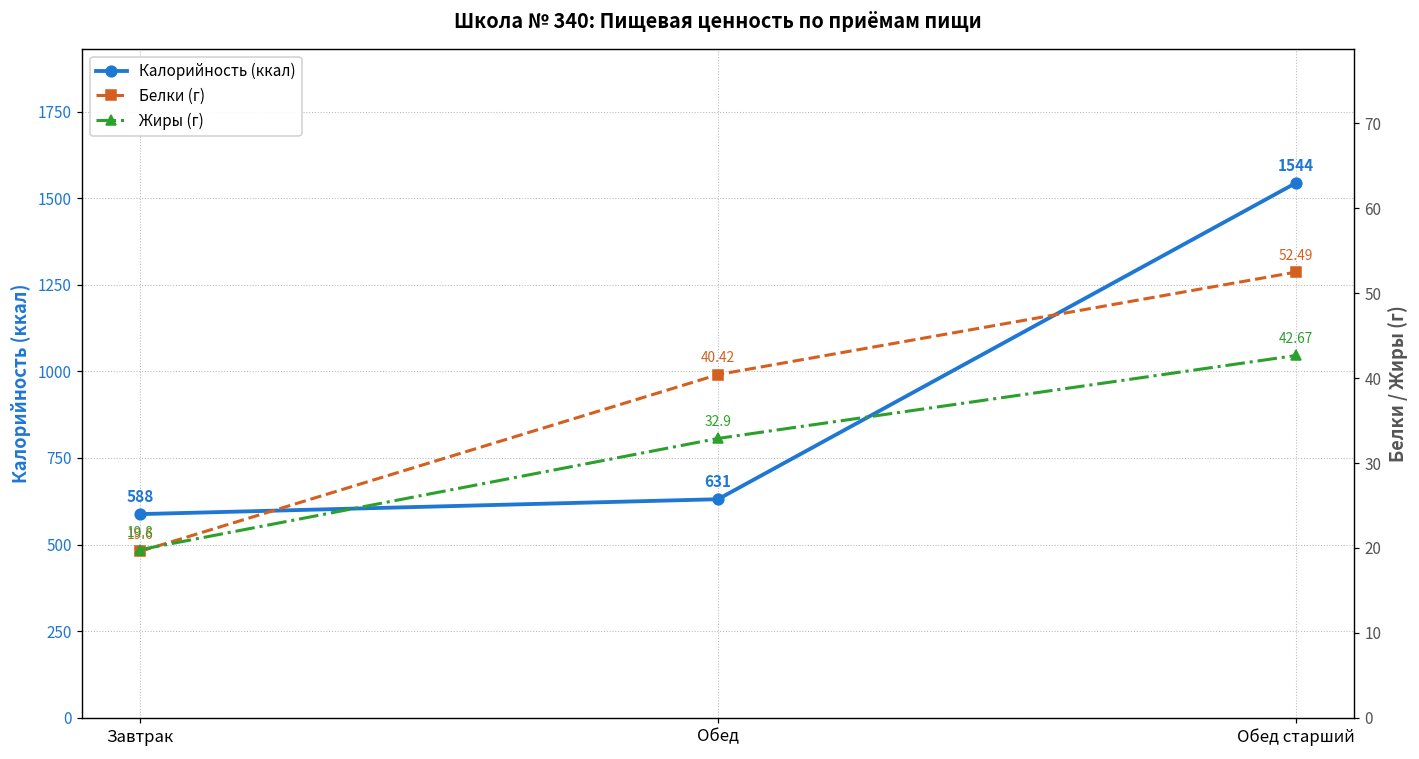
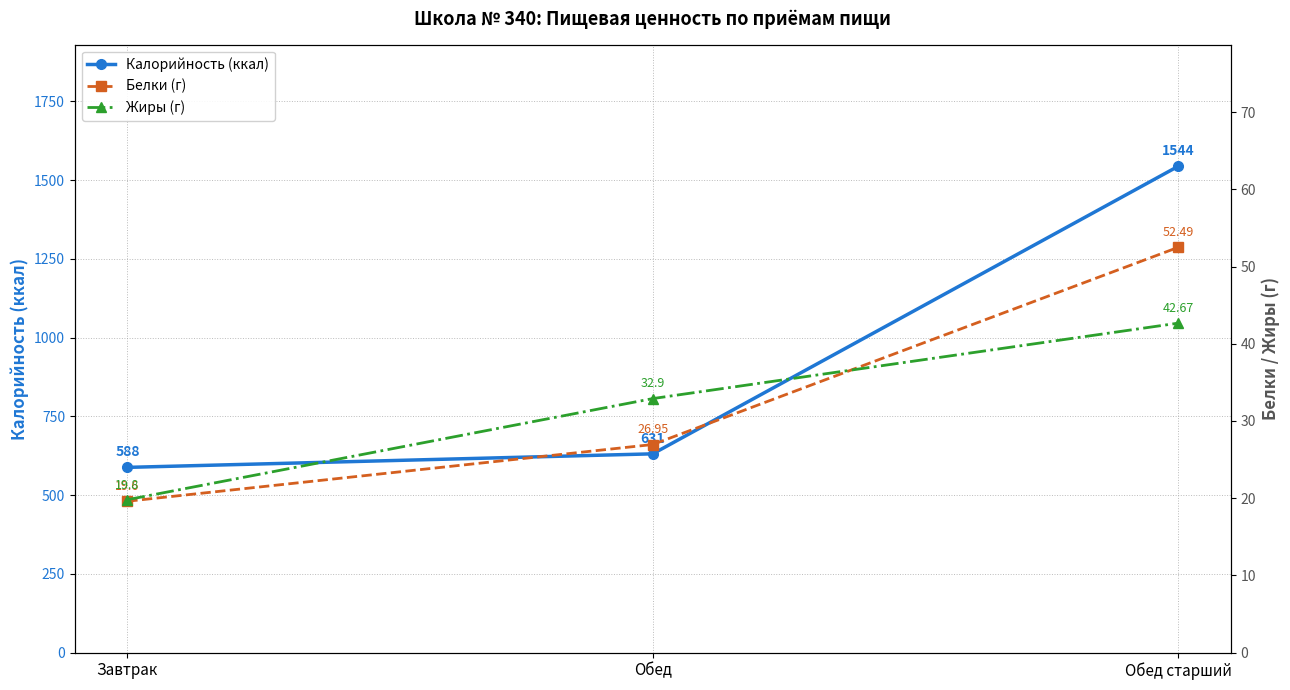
  {
    "Калорийность (ккал)": {
      "Завтрак": 588,
      "Обед": 631,
      "Обед старший": 1544
    },
    "Белки (г)": {
-     "Обед": 40.42,
+     "Обед": 26.95,
      "Обед старший": 52.49
    },
    "Жиры (г)": {
      "Обед": 32.9,
      "Обед старший": 42.67
    }
  }
